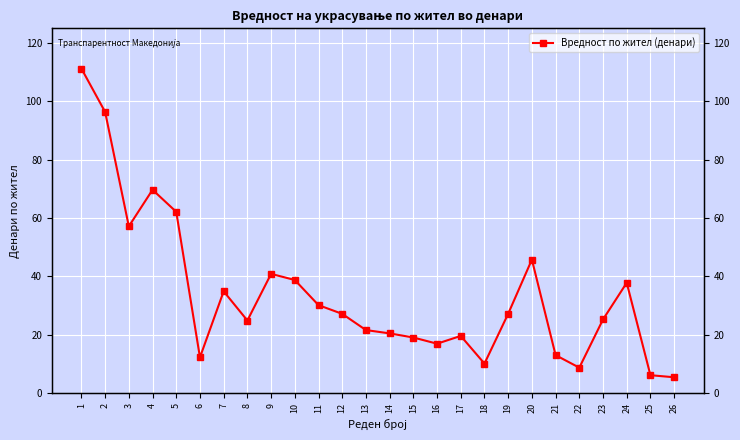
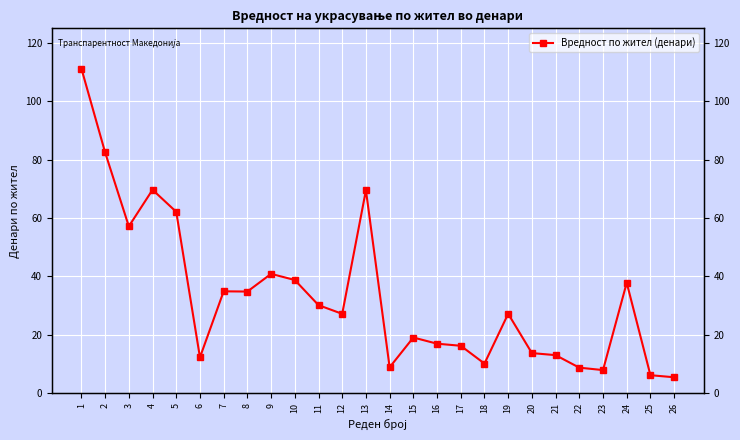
  {
    "1": 111,
-   "2": 96,
+   "2": 82,
    "3": 57,
    "4": 70,
    "5": 62,
    "6": 12,
    "7": 35,
-   "8": 25,
+   "8": 35,
    "9": 41,
    "10": 39,
    "11": 30,
    "12": 27,
-   "13": 22,
-   "14": 21,
+   "13": 70,
+   "14": 9,
    "15": 19,
    "16": 17,
-   "17": 20,
+   "17": 16,
    "18": 10,
    "19": 27,
-   "20": 46,
+   "20": 14,
    "21": 13,
    "22": 9,
-   "23": 25,
+   "23": 8,
    "24": 38,
    "25": 6,
    "26": 5
  }
